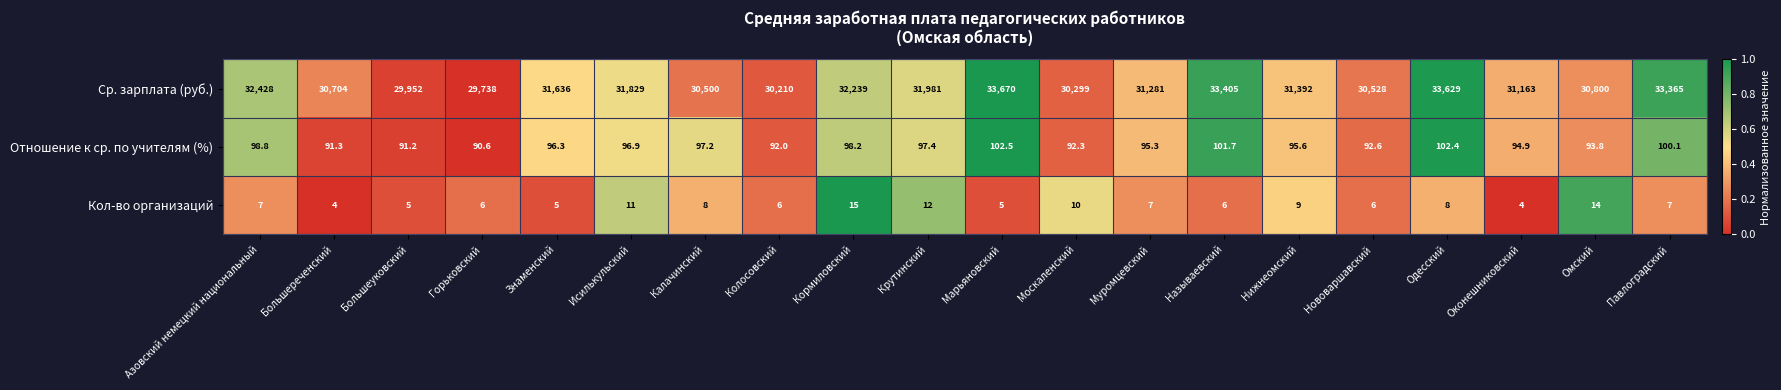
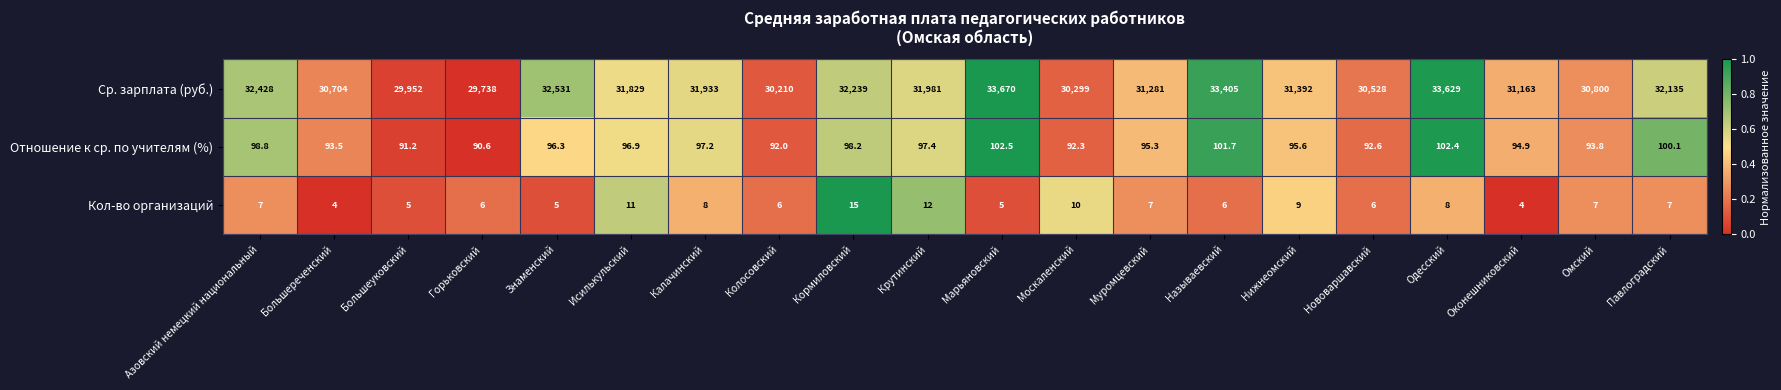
  {
    "Ср. зарплата (руб.)": {
      "Азовский немецкий национальный": "32,428",
      "Большереченский": "30,704",
      "Большеуковский": "29,952",
      "Горьковский": "29,738",
-     "Знаменский": "31,636",
+     "Знаменский": "32,531",
      "Исилькульский": "31,829",
-     "Калачинский": "30,500",
+     "Калачинский": "31,933",
      "Колосовский": "30,210",
      "Кормиловский": "32,239",
      "Крутинский": "31,981",
      "Марьяновский": "33,670",
      "Москаленский": "30,299",
      "Муромцевский": "31,281",
      "Называевский": "33,405",
      "Нижнеомский": "31,392",
      "Нововаршавский": "30,528",
      "Одесский": "33,629",
      "Оконешниковский": "31,163",
      "Омский": "30,800",
-     "Павлоградский": "33,365"
+     "Павлоградский": "32,135"
    },
    "Отношение к ср. по учителям (%)": {
      "Азовский немецкий национальный": "98.8",
-     "Большереченский": "91.3",
+     "Большереченский": "93.5",
      "Большеуковский": "91.2",
      "Горьковский": "90.6",
      "Знаменский": "96.3",
      "Исилькульский": "96.9",
      "Калачинский": "97.2",
      "Колосовский": "92.0",
      "Кормиловский": "98.2",
      "Крутинский": "97.4",
      "Марьяновский": "102.5",
      "Москаленский": "92.3",
      "Муромцевский": "95.3",
      "Называевский": "101.7",
      "Нижнеомский": "95.6",
      "Нововаршавский": "92.6",
      "Одесский": "102.4",
      "Оконешниковский": "94.9",
      "Омский": "93.8",
      "Павлоградский": "100.1"
    },
    "Кол-во организаций": {
      "Азовский немецкий национальный": "7",
      "Большереченский": "4",
      "Большеуковский": "5",
      "Горьковский": "6",
      "Знаменский": "5",
      "Исилькульский": "11",
      "Калачинский": "8",
      "Колосовский": "6",
      "Кормиловский": "15",
      "Крутинский": "12",
      "Марьяновский": "5",
      "Москаленский": "10",
      "Муромцевский": "7",
      "Называевский": "6",
      "Нижнеомский": "9",
      "Нововаршавский": "6",
      "Одесский": "8",
      "Оконешниковский": "4",
-     "Омский": "14",
+     "Омский": "7",
      "Павлоградский": "7"
    }
  }
